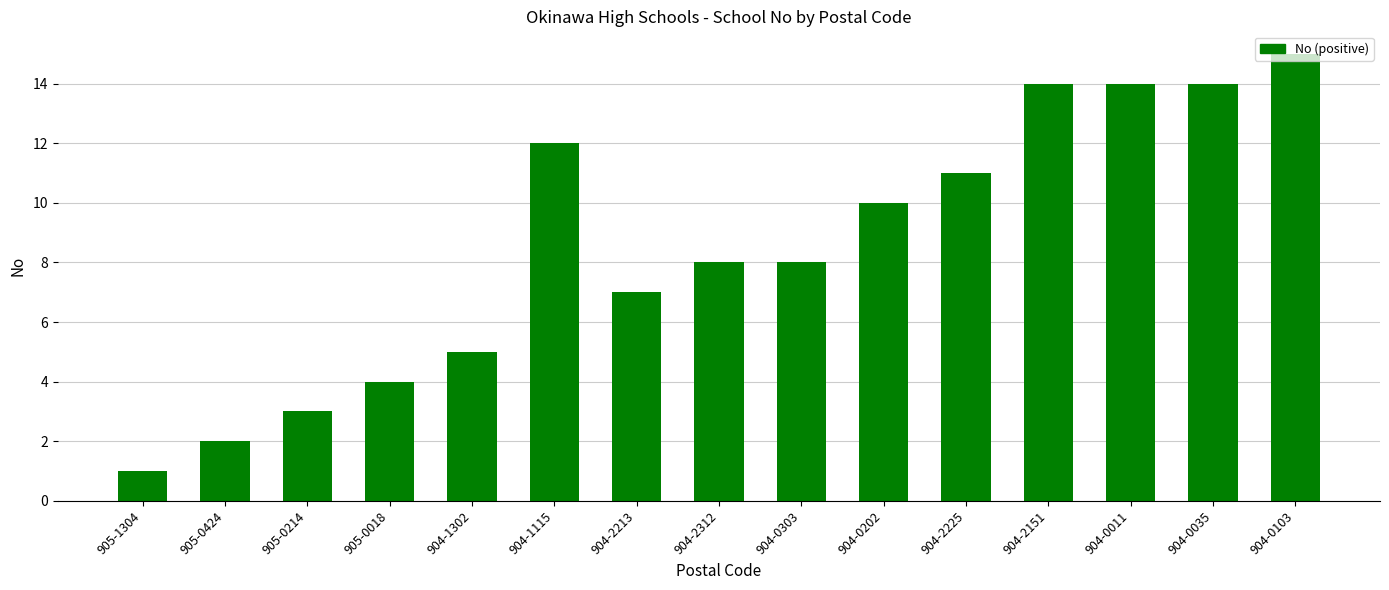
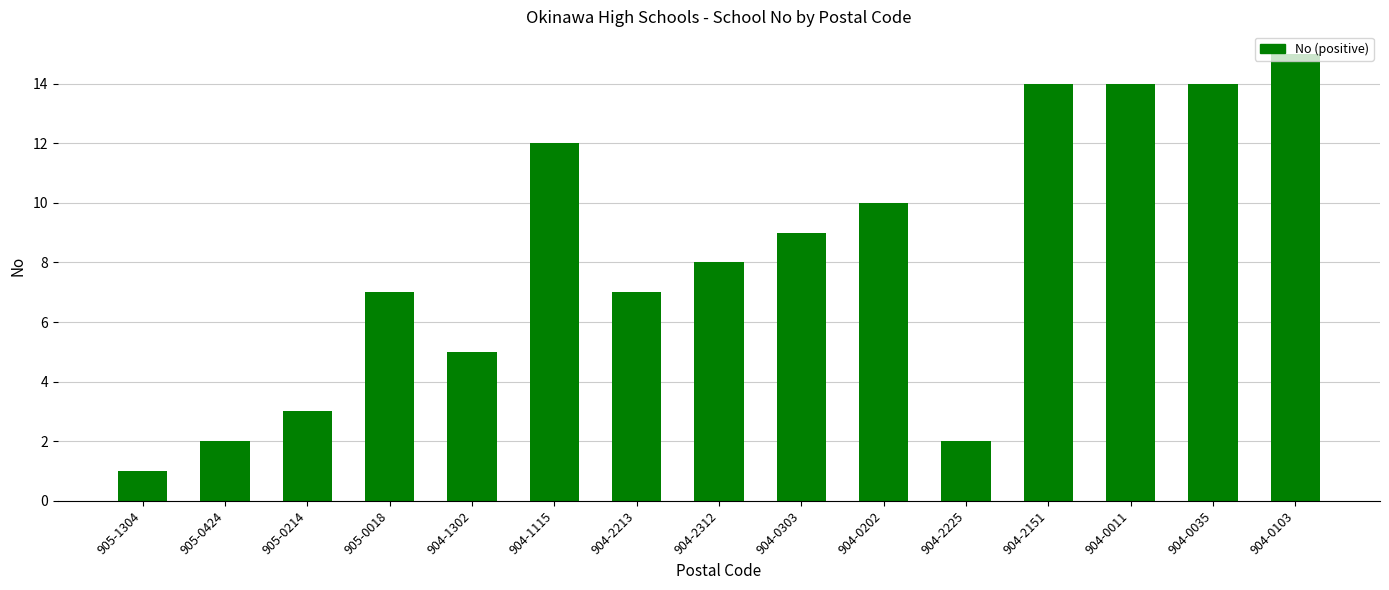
  {
    "905-1304": 1,
    "905-0424": 2,
    "905-0214": 3,
-   "905-0018": 4,
+   "905-0018": 7,
    "904-1302": 5,
    "904-1115": 12,
    "904-2213": 7,
    "904-2312": 8,
-   "904-0303": 8,
+   "904-0303": 9,
    "904-0202": 10,
-   "904-2225": 11,
+   "904-2225": 2,
    "904-2151": 14,
    "904-0011": 14,
    "904-0035": 14
  }
